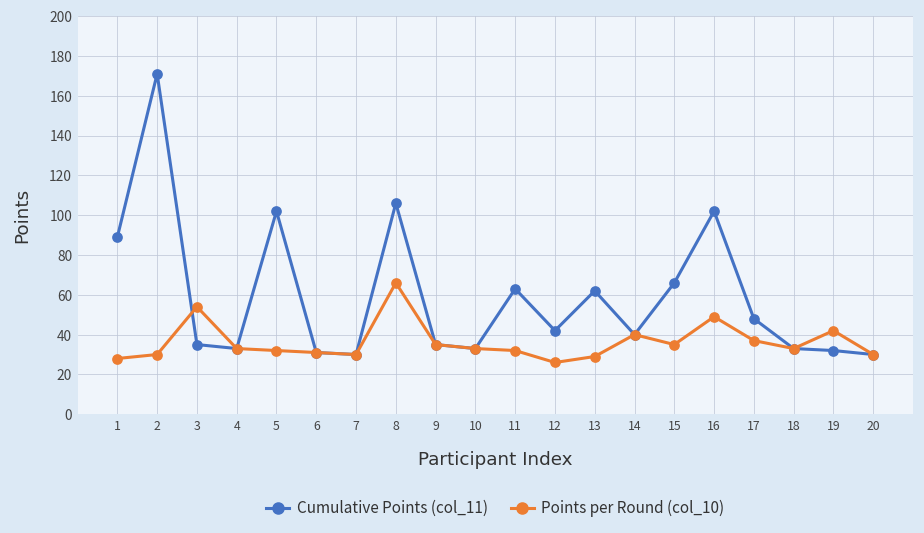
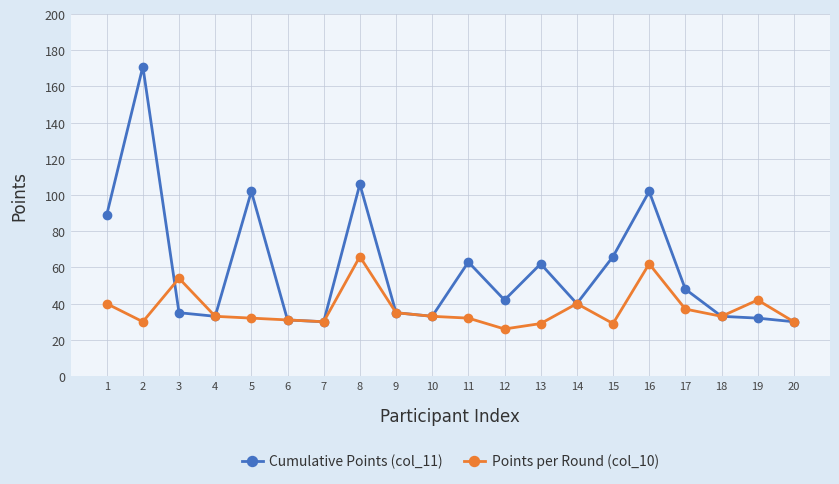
  {
    "Cumulative Points (col_11)": {
      "1": 89,
      "2": 171,
      "3": 35,
      "5": 102,
      "8": 106,
      "11": 63,
      "12": 42,
      "13": 62,
      "15": 66,
      "16": 102,
      "17": 48,
      "19": 32
    },
    "Points per Round (col_10)": {
-     "1": 28,
+     "1": 40,
      "2": 30,
      "3": 54,
      "5": 32,
      "8": 66,
      "11": 32,
      "12": 26,
      "13": 29,
-     "15": 35,
-     "16": 49,
+     "15": 29,
+     "16": 62,
      "17": 37,
      "19": 42
    }
  }
